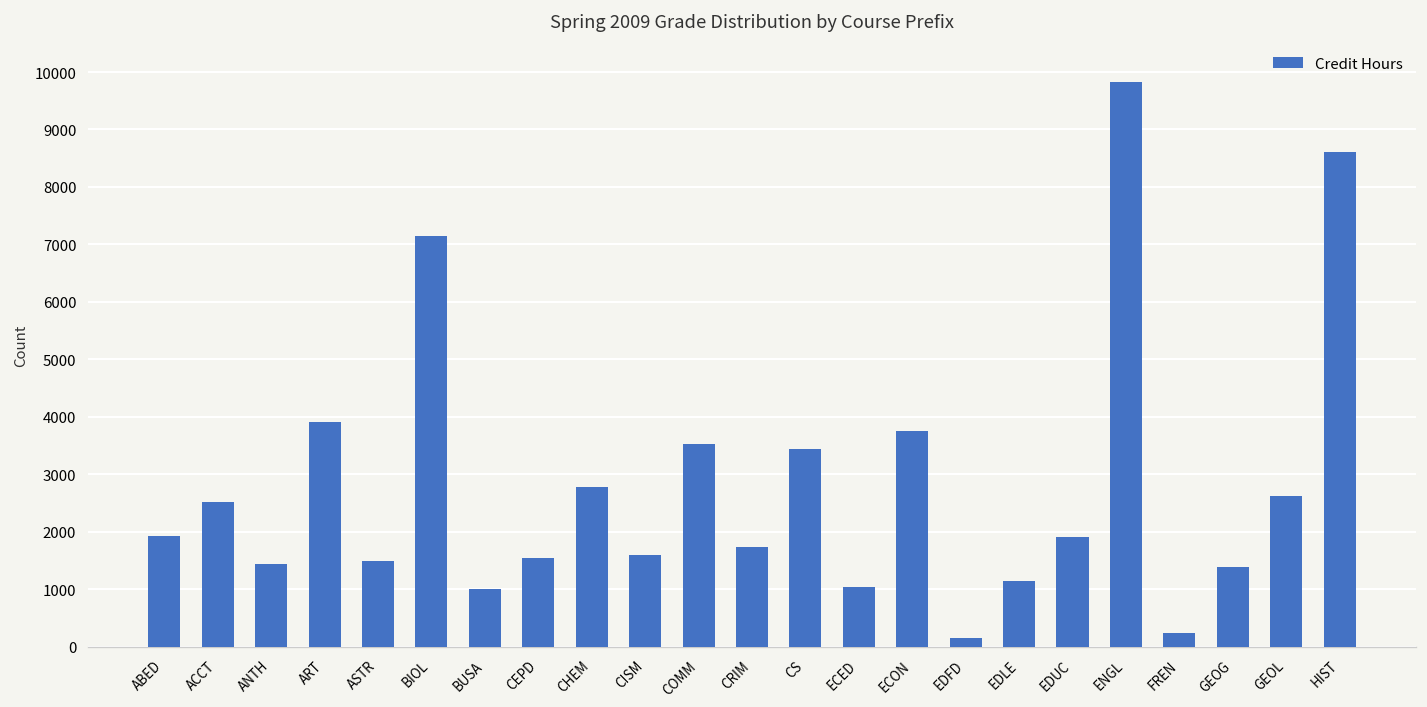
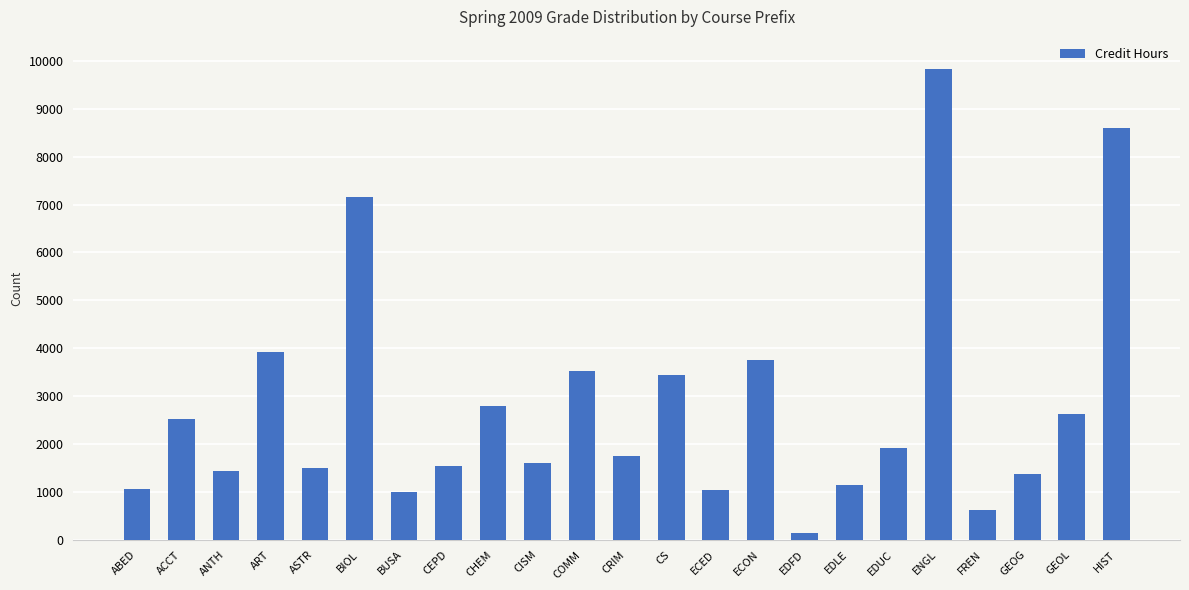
  {
-   "ABED": 1900,
+   "ABED": 1100,
    "ACCT": 2500,
    "ANTH": 1400,
    "ART": 3900,
    "ASTR": 1500,
    "BIOL": 7100,
    "BUSA": 1000,
    "CEPD": 1500,
    "CHEM": 2800,
    "CISM": 1600,
    "COMM": 3500,
    "CRIM": 1700,
    "CS": 3400,
    "ECED": 1000,
    "ECON": 3800,
    "EDFD": 200,
    "EDLE": 1100,
    "EDUC": 1900,
    "ENGL": 9800,
-   "FREN": 200,
+   "FREN": 600,
    "GEOG": 1400,
    "GEOL": 2600,
    "HIST": 8600
  }
